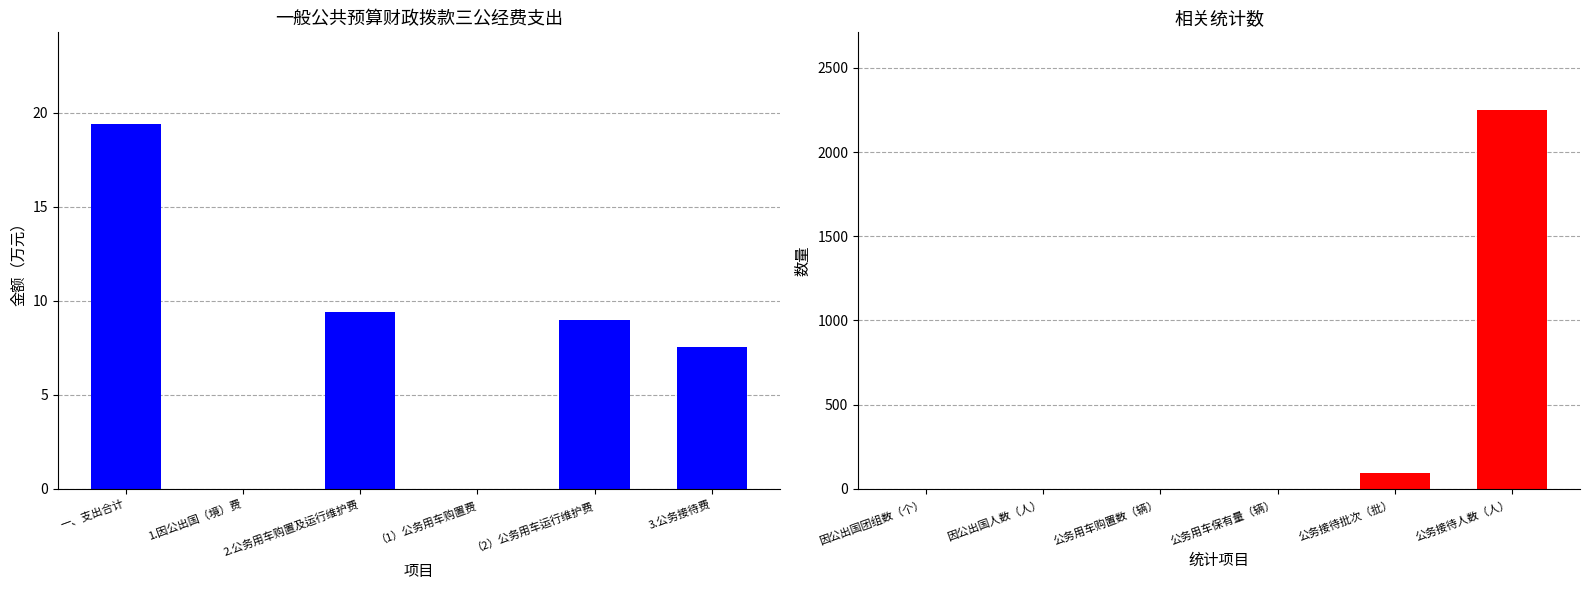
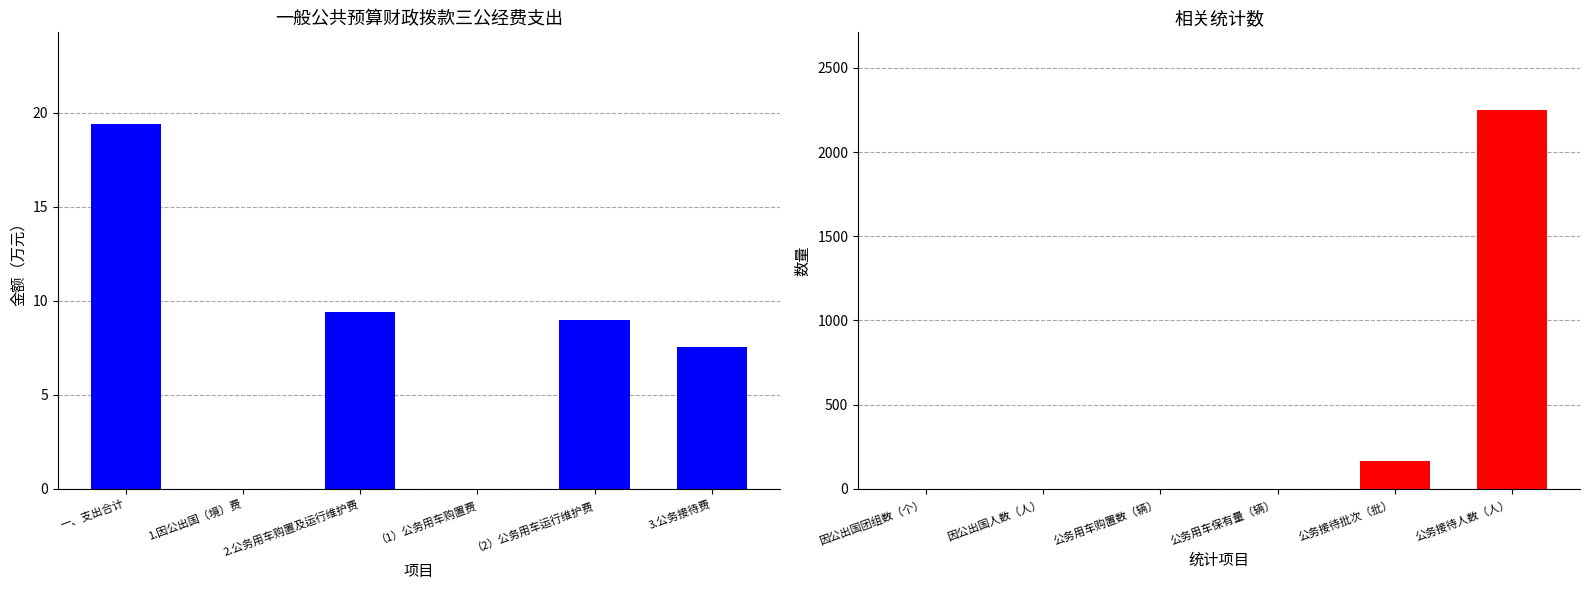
  {
    "一般公共预算财政拨款三公经费支出": {
      "一、支出合计": 19.4,
      "1.因公出国（境）费": 0.0,
      "2.公务用车购置及运行维护费": 9.4,
      "（1）公务用车购置费": 0.0,
      "（2）公务用车运行维护费": 9.0,
      "3.公务接待费": 7.6
    },
    "相关统计数": {
      "因公出国团组数（个）": 0,
      "因公出国人数（人）": 0,
      "公务用车购置数（辆）": 0,
      "公务用车保有量（辆）": 0,
-     "公务接待批次（批）": 90,
+     "公务接待批次（批）": 160,
      "公务接待人数（人）": 2250
    }
  }
